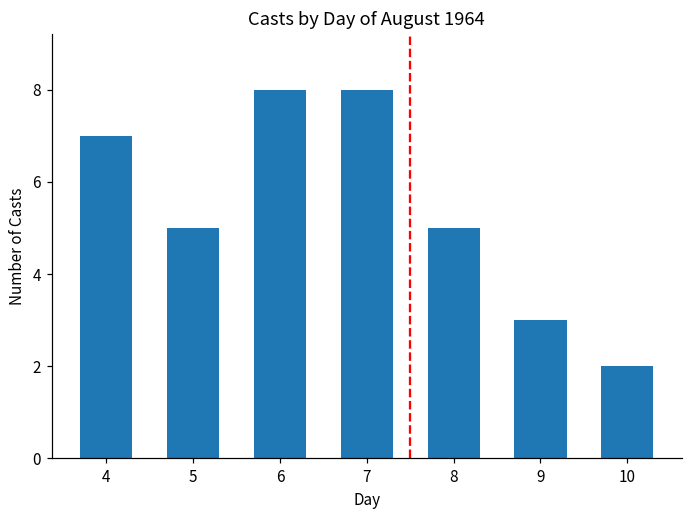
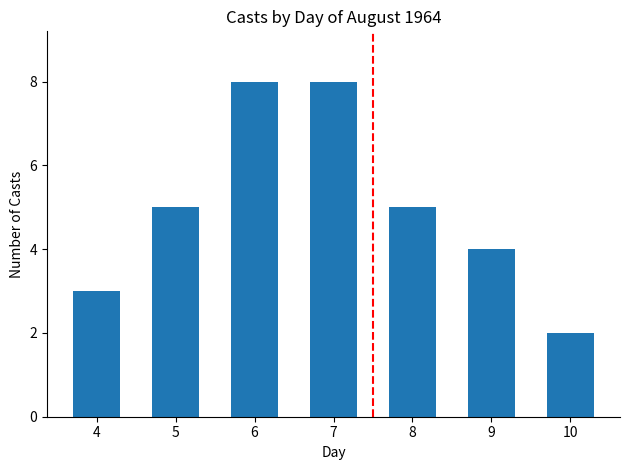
  {
-   "4": 7,
+   "4": 3,
    "5": 5,
    "6": 8,
    "7": 8,
    "8": 5,
-   "9": 3,
+   "9": 4,
    "10": 2
  }
